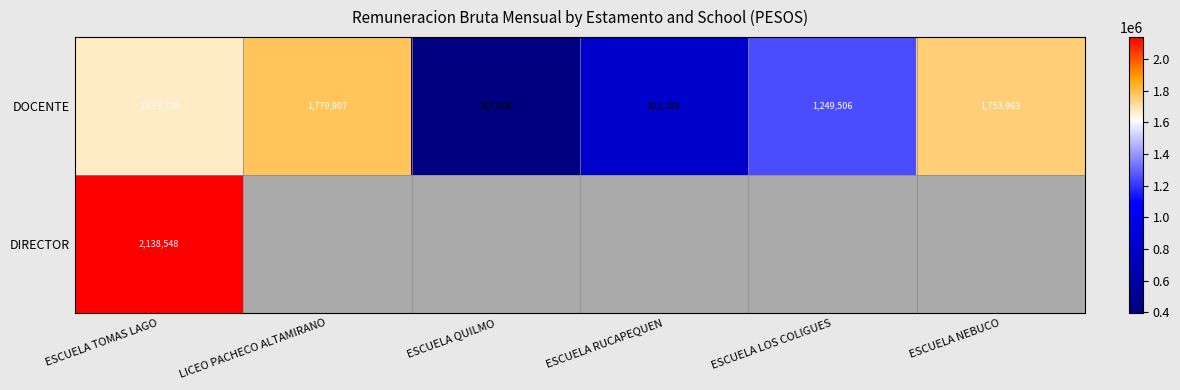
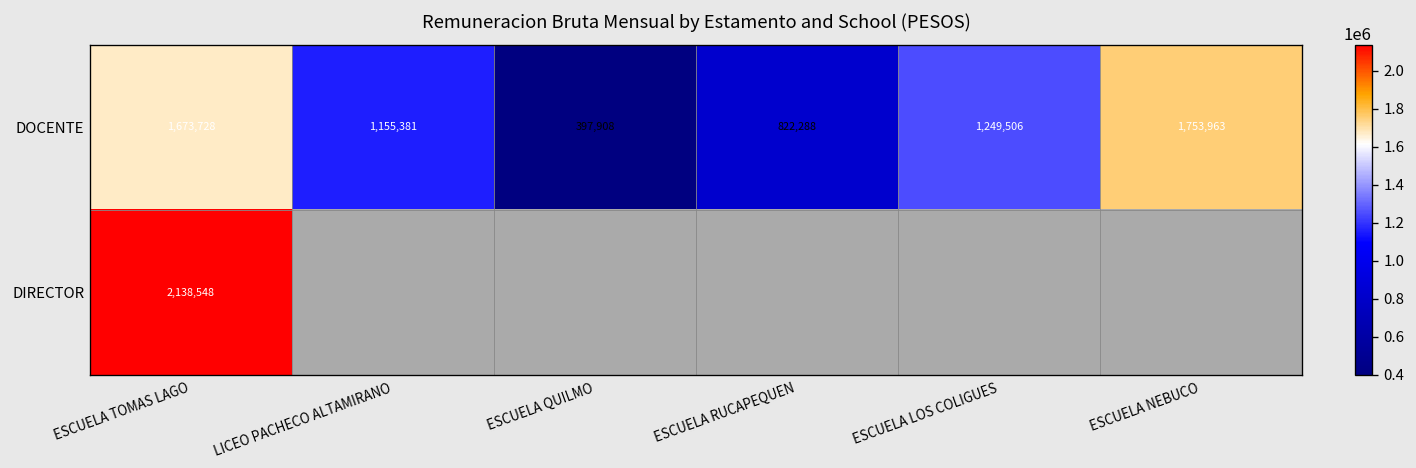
  {
    "DOCENTE": {
      "ESCUELA TOMAS LAGO": "1,673,728",
-     "LICEO PACHECO ALTAMIRANO": "1,779,907",
+     "LICEO PACHECO ALTAMIRANO": "1,155,381",
      "ESCUELA QUILMO": "397,908",
      "ESCUELA RUCAPEQUEN": "822,288",
      "ESCUELA LOS COLIGUES": "1,249,506",
      "ESCUELA NEBUCO": "1,753,963"
    },
    "DIRECTOR": {
      "ESCUELA TOMAS LAGO": "2,138,548"
    }
  }
